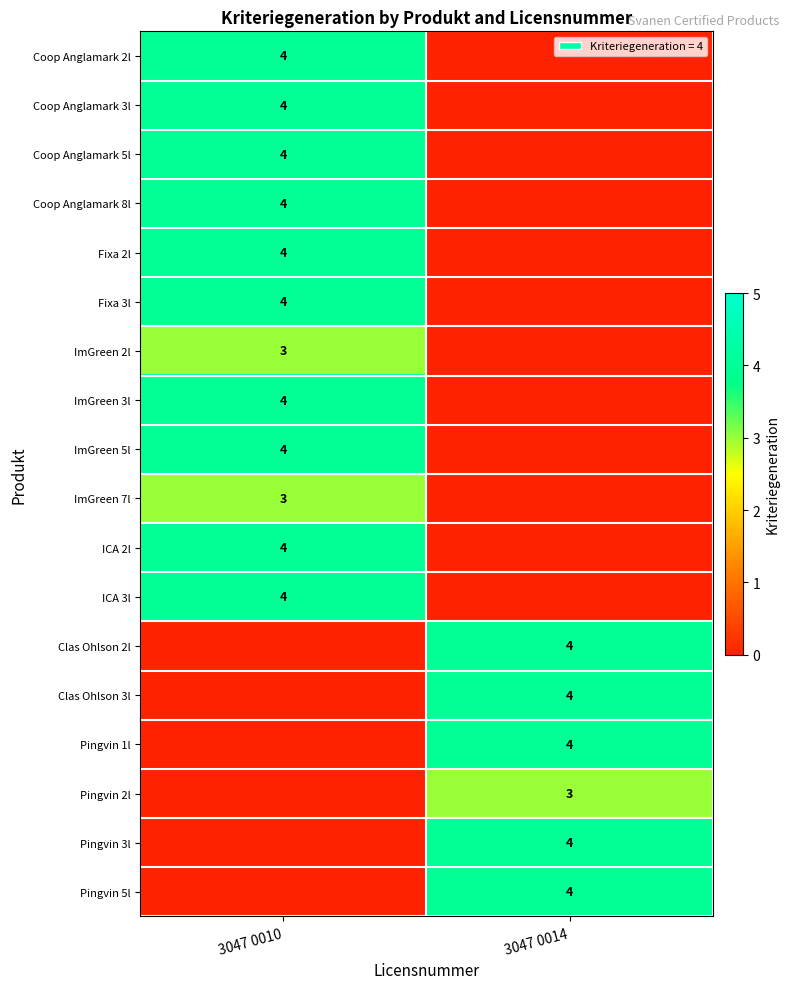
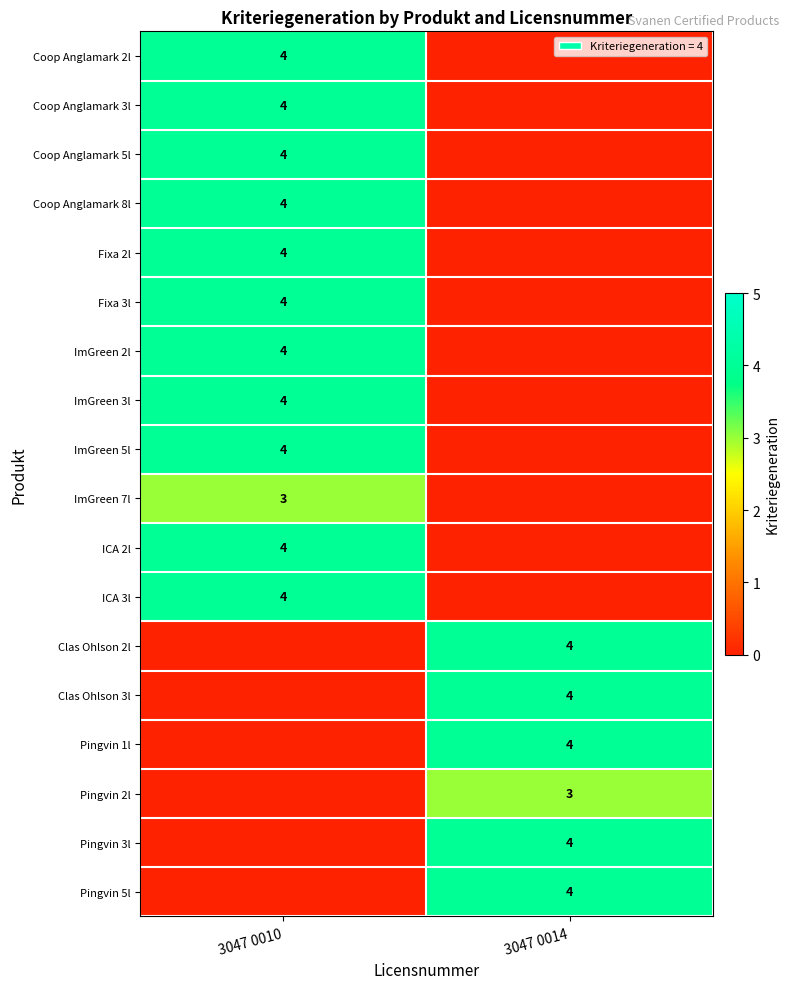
  {
    "Coop Anglamark 2l": {
      "3047 0010": 4
    },
    "Coop Anglamark 3l": {
      "3047 0010": 4
    },
    "Coop Anglamark 5l": {
      "3047 0010": 4
    },
    "Coop Anglamark 8l": {
      "3047 0010": 4
    },
    "Fixa 2l": {
      "3047 0010": 4
    },
    "Fixa 3l": {
      "3047 0010": 4
    },
    "ImGreen 2l": {
-     "3047 0010": 3
+     "3047 0010": 4
    },
    "ImGreen 3l": {
      "3047 0010": 4
    },
    "ImGreen 5l": {
      "3047 0010": 4
    },
    "ImGreen 7l": {
      "3047 0010": 3
    },
    "ICA 2l": {
      "3047 0010": 4
    },
    "ICA 3l": {
      "3047 0010": 4
    },
    "Clas Ohlson 2l": {
      "3047 0014": 4
    },
    "Clas Ohlson 3l": {
      "3047 0014": 4
    },
    "Pingvin 1l": {
      "3047 0014": 4
    },
    "Pingvin 2l": {
      "3047 0014": 3
    },
    "Pingvin 3l": {
      "3047 0014": 4
    },
    "Pingvin 5l": {
      "3047 0014": 4
    }
  }
